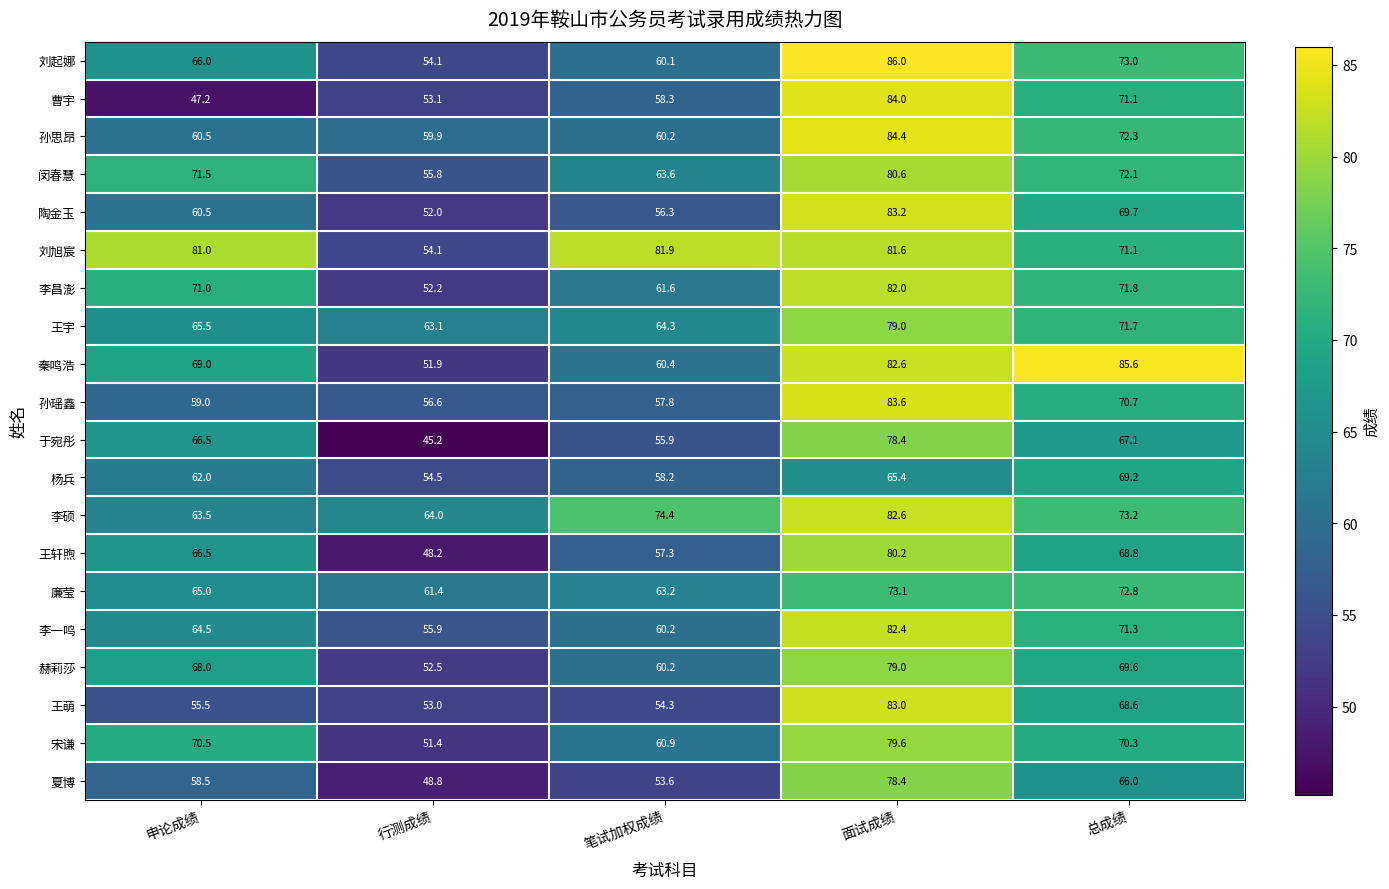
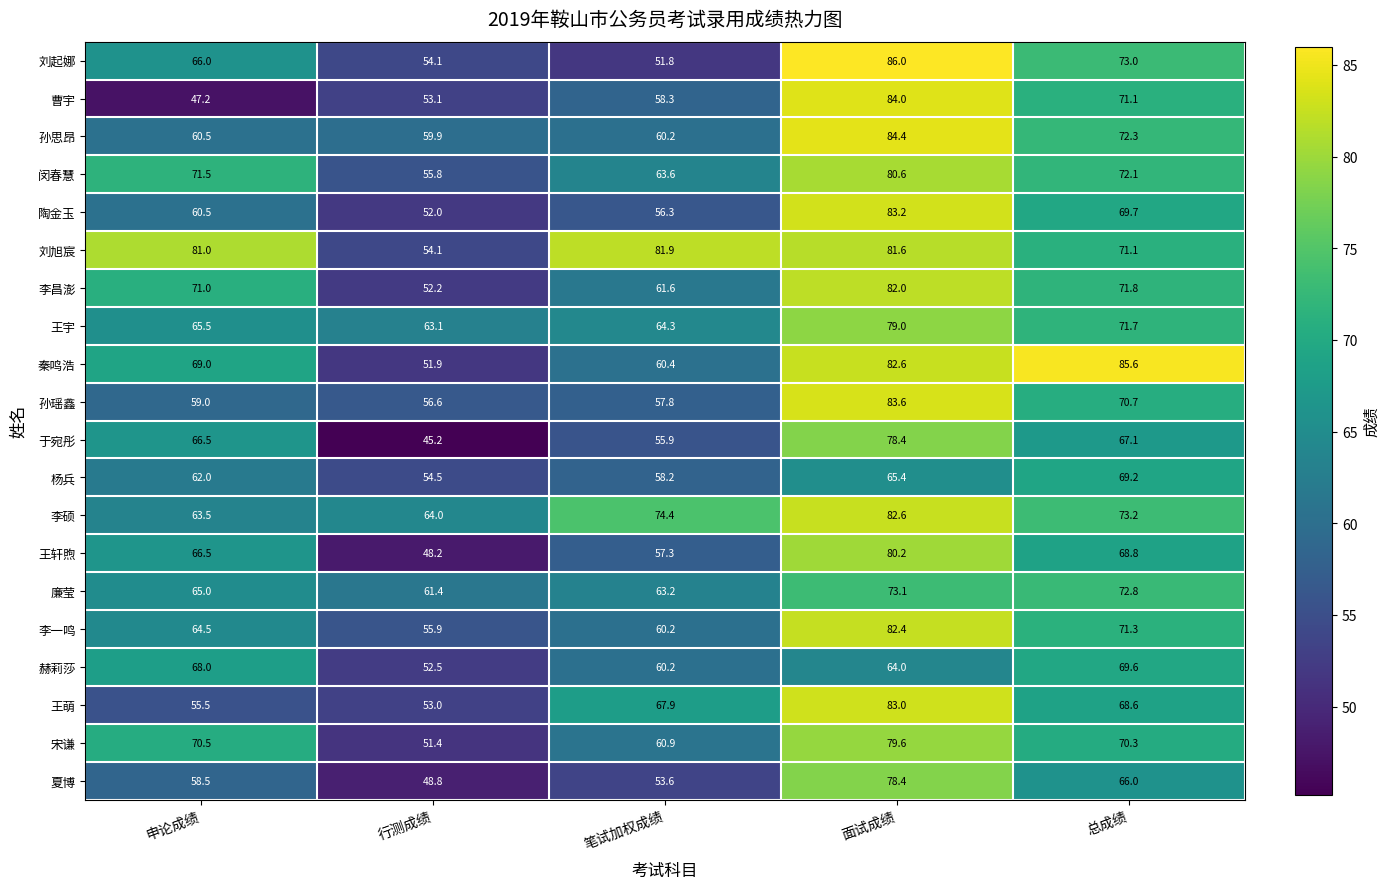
  {
    "刘起娜": {
      "申论成绩": 66.0,
      "行测成绩": 54.1,
-     "笔试加权成绩": 60.1,
+     "笔试加权成绩": 51.8,
      "面试成绩": 86.0,
      "总成绩": 73.0
    },
    "曹宇": {
      "申论成绩": 47.2,
      "行测成绩": 53.1,
      "笔试加权成绩": 58.3,
      "面试成绩": 84.0,
      "总成绩": 71.1
    },
    "孙思昂": {
      "申论成绩": 60.5,
      "行测成绩": 59.9,
      "笔试加权成绩": 60.2,
      "面试成绩": 84.4,
      "总成绩": 72.3
    },
    "闵春慧": {
      "申论成绩": 71.5,
      "行测成绩": 55.8,
      "笔试加权成绩": 63.6,
      "面试成绩": 80.6,
      "总成绩": 72.1
    },
    "陶金玉": {
      "申论成绩": 60.5,
      "行测成绩": 52.0,
      "笔试加权成绩": 56.3,
      "面试成绩": 83.2,
      "总成绩": 69.7
    },
    "刘旭宸": {
      "申论成绩": 81.0,
      "行测成绩": 54.1,
      "笔试加权成绩": 81.9,
      "面试成绩": 81.6,
      "总成绩": 71.1
    },
    "李昌澎": {
      "申论成绩": 71.0,
      "行测成绩": 52.2,
      "笔试加权成绩": 61.6,
      "面试成绩": 82.0,
      "总成绩": 71.8
    },
    "王宇": {
      "申论成绩": 65.5,
      "行测成绩": 63.1,
      "笔试加权成绩": 64.3,
      "面试成绩": 79.0,
      "总成绩": 71.7
    },
    "秦鸣浩": {
      "申论成绩": 69.0,
      "行测成绩": 51.9,
      "笔试加权成绩": 60.4,
      "面试成绩": 82.6,
      "总成绩": 85.6
    },
    "孙瑶鑫": {
      "申论成绩": 59.0,
      "行测成绩": 56.6,
      "笔试加权成绩": 57.8,
      "面试成绩": 83.6,
      "总成绩": 70.7
    },
    "于宛彤": {
      "申论成绩": 66.5,
      "行测成绩": 45.2,
      "笔试加权成绩": 55.9,
      "面试成绩": 78.4,
      "总成绩": 67.1
    },
    "杨兵": {
      "申论成绩": 62.0,
      "行测成绩": 54.5,
      "笔试加权成绩": 58.2,
      "面试成绩": 65.4,
      "总成绩": 69.2
    },
    "李硕": {
      "申论成绩": 63.5,
      "行测成绩": 64.0,
      "笔试加权成绩": 74.4,
      "面试成绩": 82.6,
      "总成绩": 73.2
    },
    "王轩煦": {
      "申论成绩": 66.5,
      "行测成绩": 48.2,
      "笔试加权成绩": 57.3,
      "面试成绩": 80.2,
      "总成绩": 68.8
    },
    "廉莹": {
      "申论成绩": 65.0,
      "行测成绩": 61.4,
      "笔试加权成绩": 63.2,
      "面试成绩": 73.1,
      "总成绩": 72.8
    },
    "李一鸣": {
      "申论成绩": 64.5,
      "行测成绩": 55.9,
      "笔试加权成绩": 60.2,
      "面试成绩": 82.4,
      "总成绩": 71.3
    },
    "赫莉莎": {
      "申论成绩": 68.0,
      "行测成绩": 52.5,
      "笔试加权成绩": 60.2,
-     "面试成绩": 79.0,
+     "面试成绩": 64.0,
      "总成绩": 69.6
    },
    "王萌": {
      "申论成绩": 55.5,
      "行测成绩": 53.0,
-     "笔试加权成绩": 54.3,
+     "笔试加权成绩": 67.9,
      "面试成绩": 83.0,
      "总成绩": 68.6
    },
    "宋谦": {
      "申论成绩": 70.5,
      "行测成绩": 51.4,
      "笔试加权成绩": 60.9,
      "面试成绩": 79.6,
      "总成绩": 70.3
    },
    "夏博": {
      "申论成绩": 58.5,
      "行测成绩": 48.8,
      "笔试加权成绩": 53.6,
      "面试成绩": 78.4,
      "总成绩": 66.0
    }
  }
